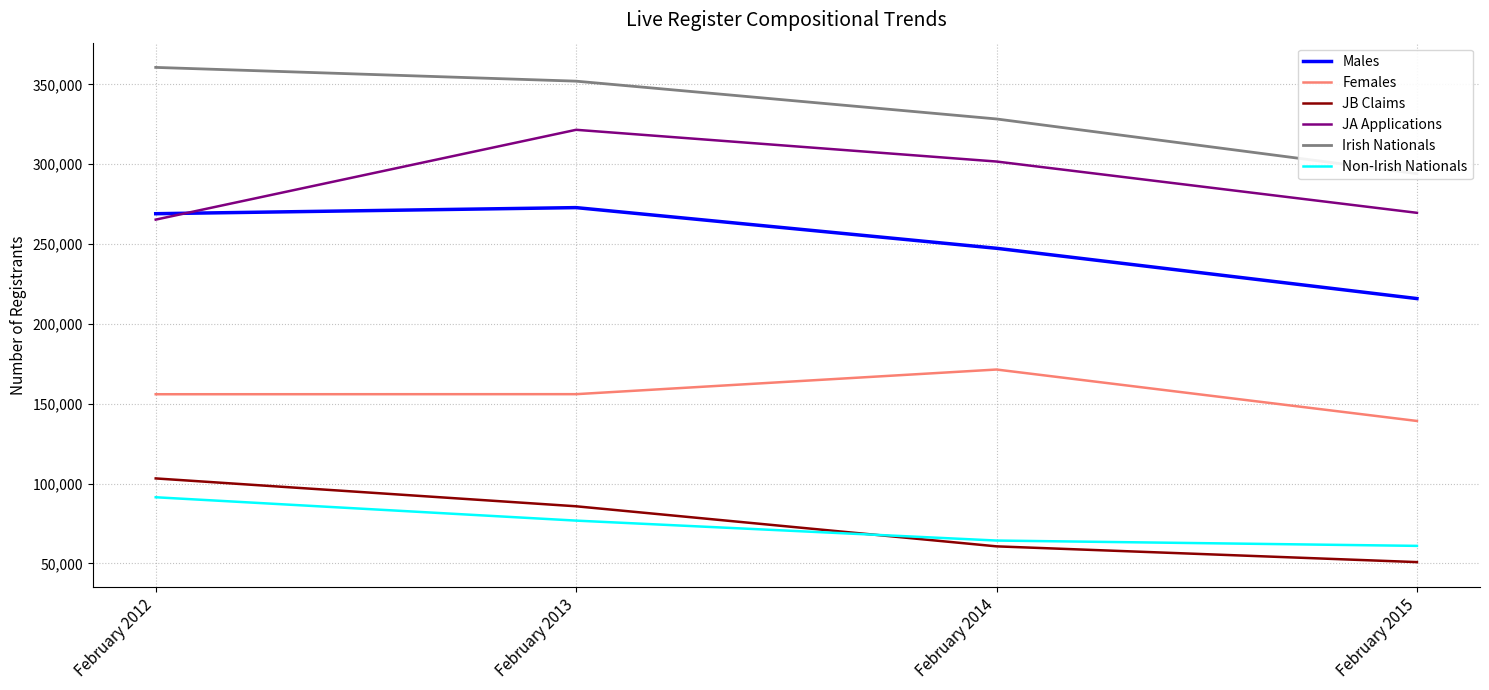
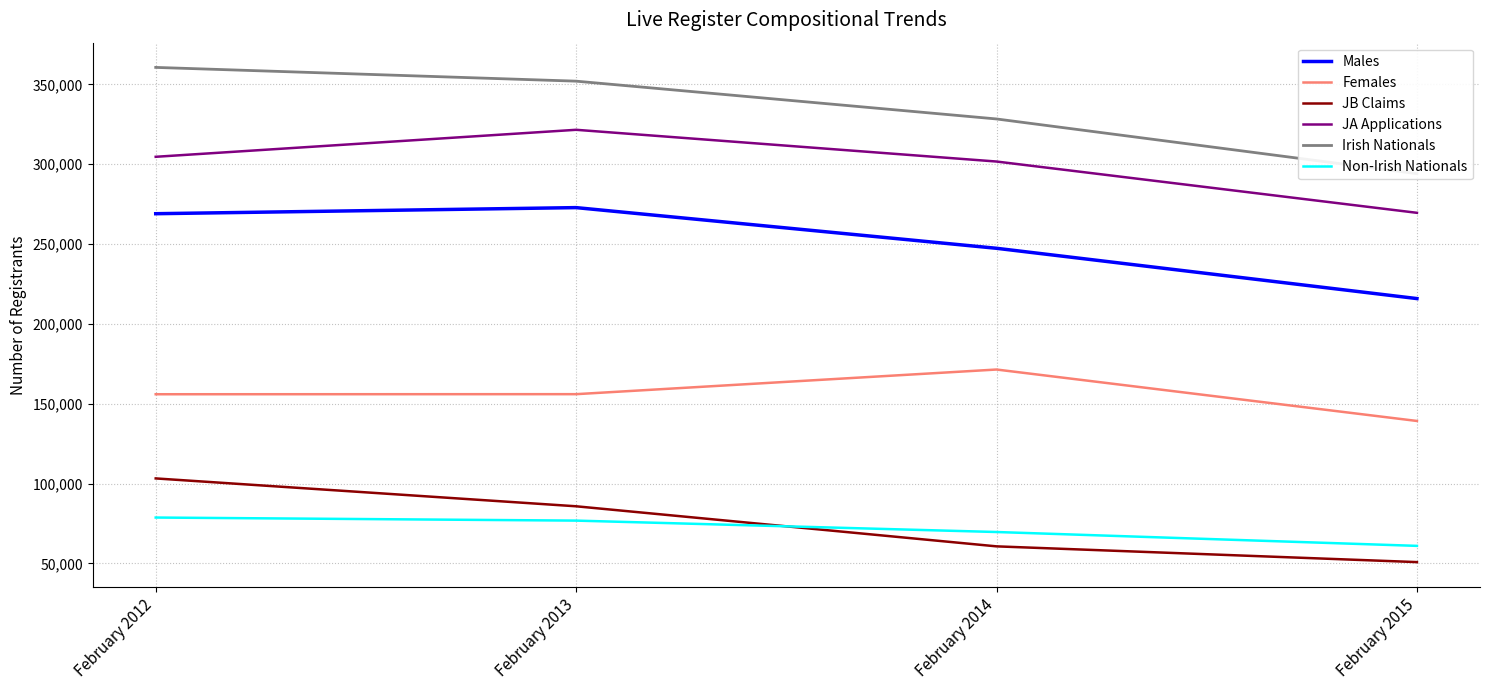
  {
    "Males": {
      "February 2012": "269,000",
      "February 2013": "273,000",
      "February 2014": "247,000",
      "February 2015": "216,000"
    },
    "Females": {
      "February 2012": "156,000",
      "February 2013": "156,000",
      "February 2014": "171,000",
      "February 2015": "139,000"
    },
    "JB Claims": {
      "February 2012": "103,000",
      "February 2013": "86,000",
      "February 2014": "61,000",
      "February 2015": "51,000"
    },
    "JA Applications": {
-     "February 2012": "265,000",
+     "February 2012": "305,000",
      "February 2013": "322,000",
      "February 2014": "302,000",
      "February 2015": "270,000"
    },
    "Irish Nationals": {
      "February 2012": "361,000",
      "February 2013": "352,000",
      "February 2014": "328,000"
    },
    "Non-Irish Nationals": {
-     "February 2012": "91,000",
+     "February 2012": "79,000",
      "February 2013": "77,000",
-     "February 2014": "64,000",
+     "February 2014": "70,000",
      "February 2015": "61,000"
    }
  }
